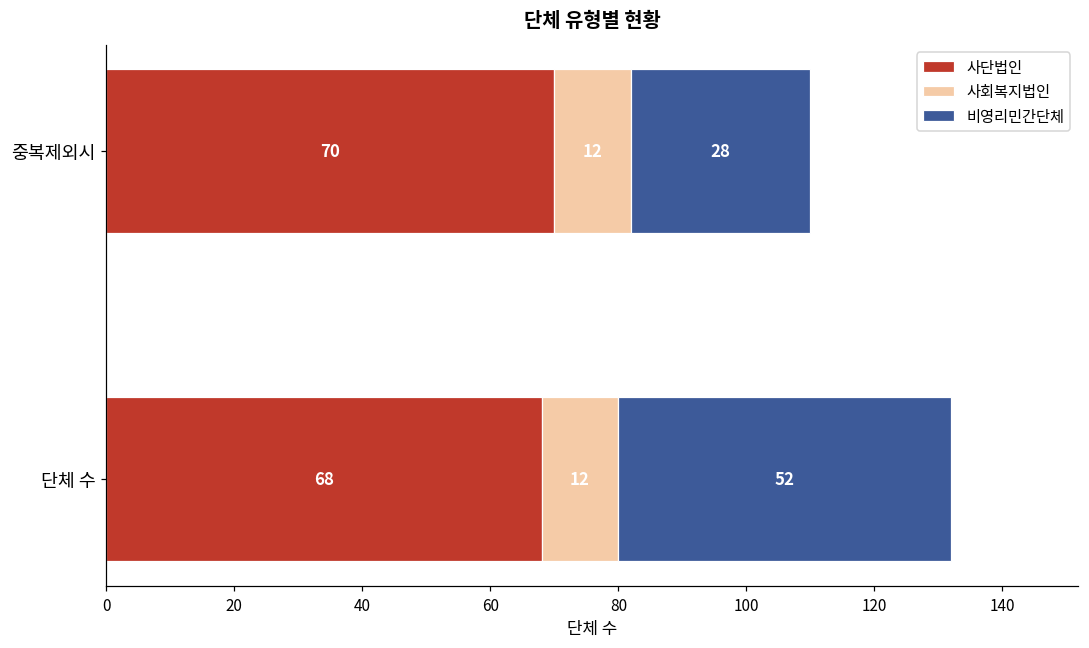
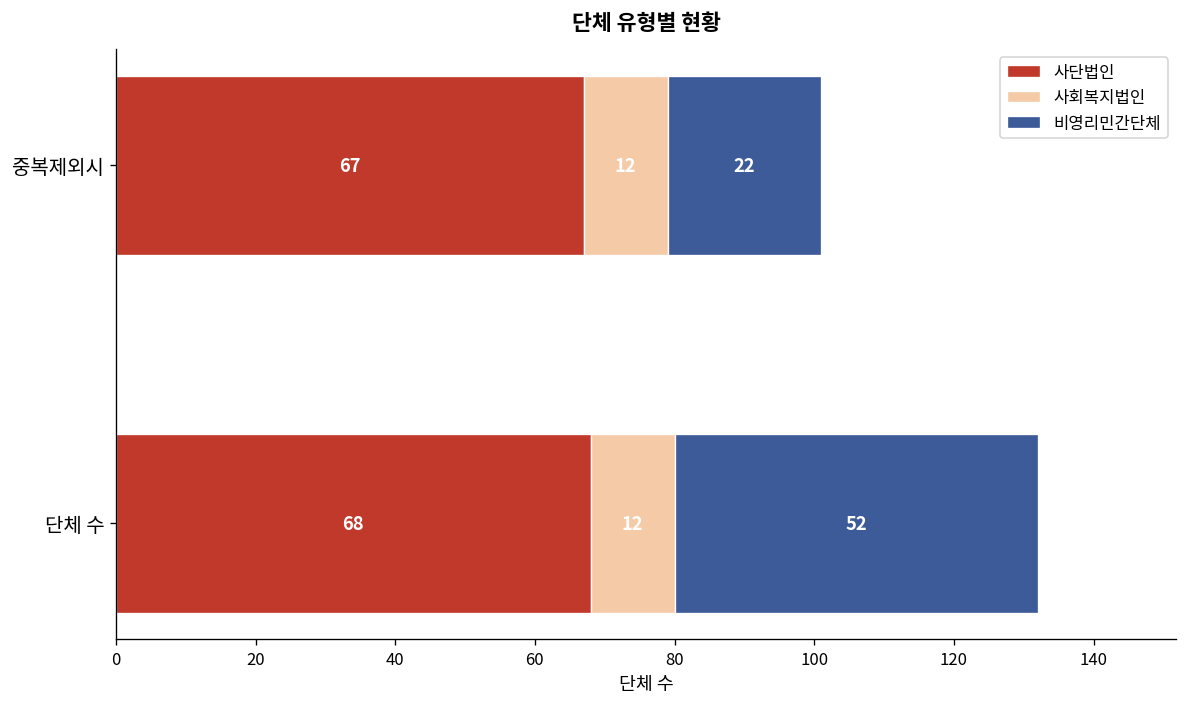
  {
    "사단법인": {
-     "중복제외시": 70,
+     "중복제외시": 67,
      "단체 수": 68
    },
    "사회복지법인": {
      "중복제외시": 12,
      "단체 수": 12
    },
    "비영리민간단체": {
-     "중복제외시": 28,
+     "중복제외시": 22,
      "단체 수": 52
    }
  }
